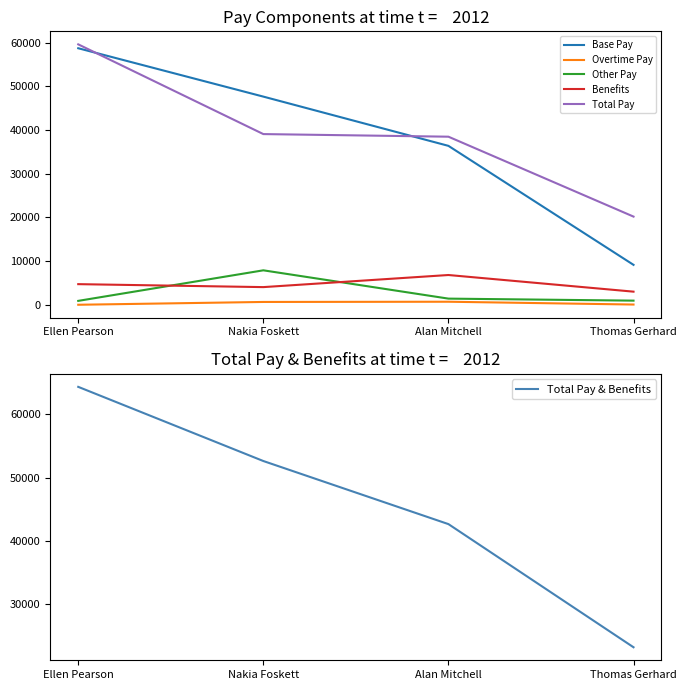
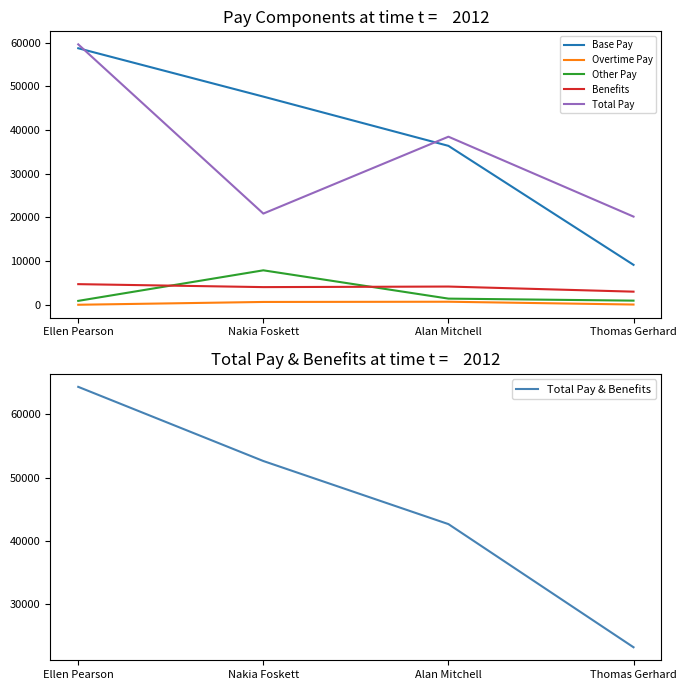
  {
    "Pay Components at time t = 2012": {
      "Base Pay": {
        "Ellen Pearson": 59000,
        "Nakia Foskett": 48000,
        "Alan Mitchell": 36000,
        "Thomas Gerhard": 9000
      },
      "Overtime Pay": {
        "Ellen Pearson": 0,
        "Nakia Foskett": 1000,
        "Alan Mitchell": 1000,
        "Thomas Gerhard": 0
      },
      "Other Pay": {
        "Ellen Pearson": 1000,
        "Nakia Foskett": 8000,
        "Alan Mitchell": 1000,
        "Thomas Gerhard": 1000
      },
      "Benefits": {
        "Ellen Pearson": 5000,
        "Nakia Foskett": 4000,
-       "Alan Mitchell": 7000,
+       "Alan Mitchell": 4000,
        "Thomas Gerhard": 3000
      },
      "Total Pay": {
        "Ellen Pearson": 60000,
-       "Nakia Foskett": 39000,
+       "Nakia Foskett": 21000,
        "Alan Mitchell": 38000,
        "Thomas Gerhard": 20000
      }
    },
    "Total Pay & Benefits at time t = 2012": {
      "Ellen Pearson": 64000,
      "Nakia Foskett": 53000,
      "Alan Mitchell": 43000,
      "Thomas Gerhard": 23000
    }
  }
